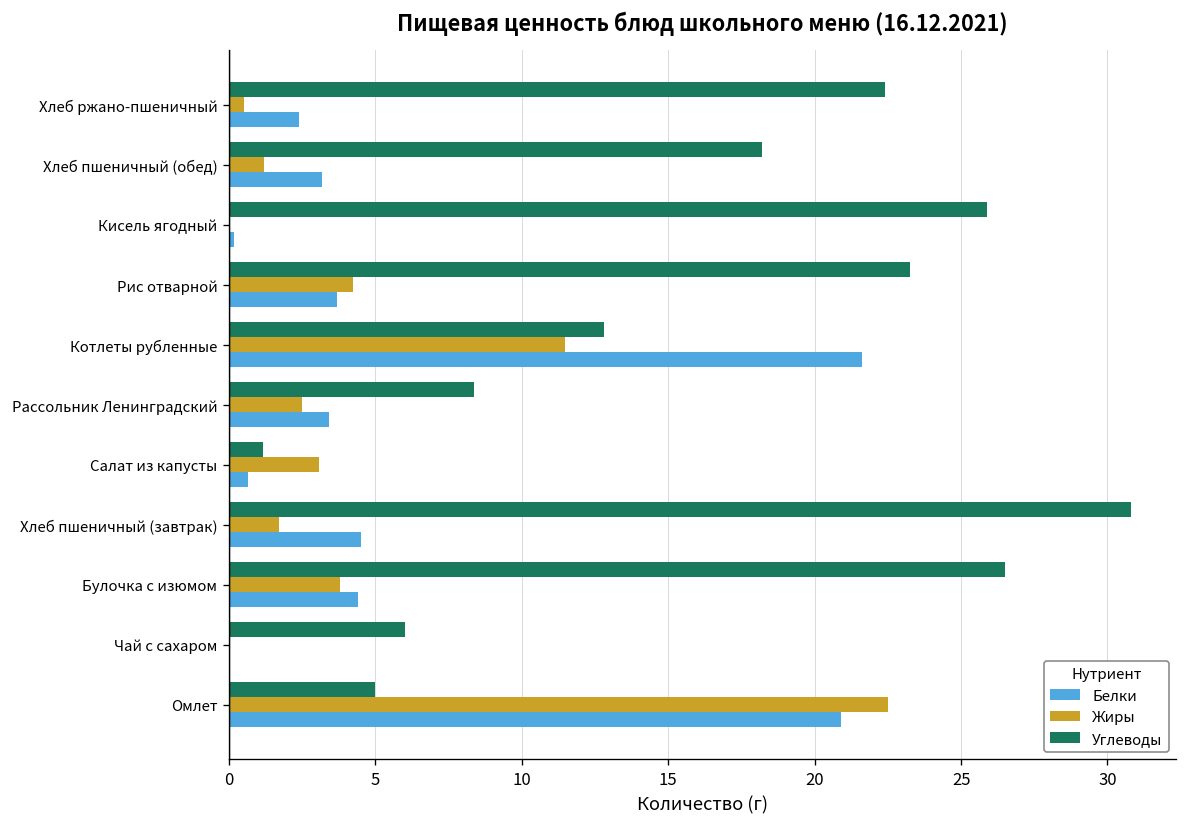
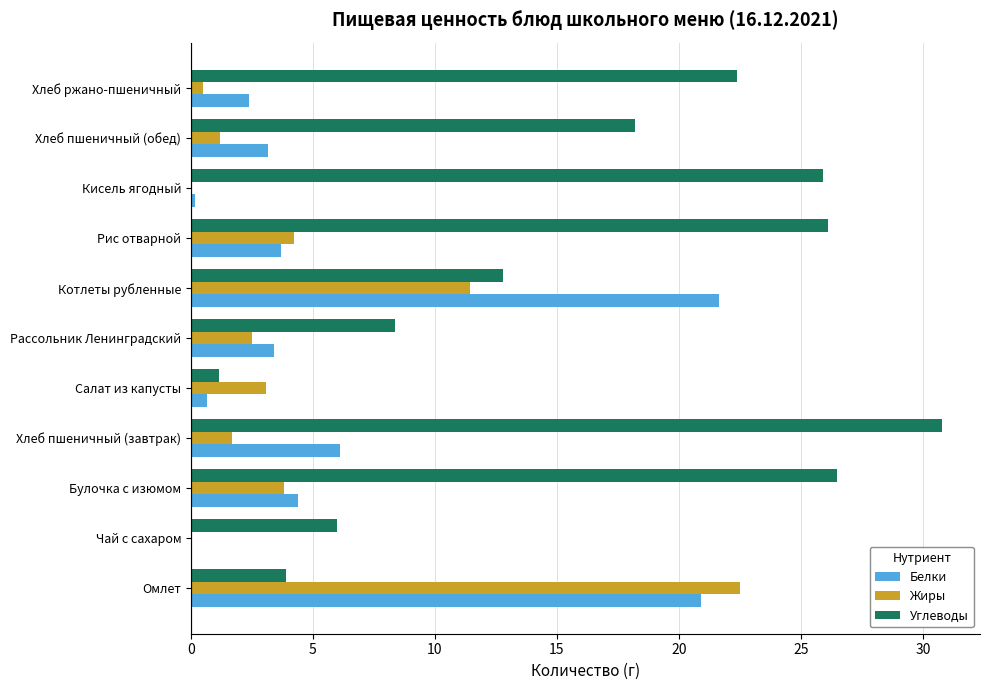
  {
    "Белки": {
      "Хлеб ржано-пшеничный": 2.4,
      "Хлеб пшеничный (обед)": 3.2,
      "Кисель ягодный": 0.2,
      "Рис отварной": 3.7,
      "Котлеты рубленные": 21.6,
      "Рассольник Ленинградский": 3.4,
      "Салат из капусты": 0.7,
-     "Хлеб пшеничный (завтрак)": 4.5,
+     "Хлеб пшеничный (завтрак)": 6.1,
      "Булочка с изюмом": 4.4,
      "Чай с сахаром": 0.0,
      "Омлет": 20.9
    },
    "Жиры": {
      "Хлеб ржано-пшеничный": 0.5,
      "Хлеб пшеничный (обед)": 1.2,
      "Рис отварной": 4.2,
      "Котлеты рубленные": 11.5,
      "Рассольник Ленинградский": 2.5,
      "Салат из капусты": 3.1,
      "Хлеб пшеничный (завтрак)": 1.7,
      "Булочка с изюмом": 3.8,
      "Чай с сахаром": 0.0,
      "Омлет": 22.5
    },
    "Углеводы": {
      "Хлеб ржано-пшеничный": 22.4,
      "Хлеб пшеничный (обед)": 18.2,
      "Кисель ягодный": 25.9,
-     "Рис отварной": 23.3,
+     "Рис отварной": 26.1,
      "Котлеты рубленные": 12.8,
      "Рассольник Ленинградский": 8.4,
      "Салат из капусты": 1.2,
      "Хлеб пшеничный (завтрак)": 30.8,
      "Булочка с изюмом": 26.5,
      "Чай с сахаром": 6.0,
-     "Омлет": 5.0
+     "Омлет": 3.9
    }
  }
